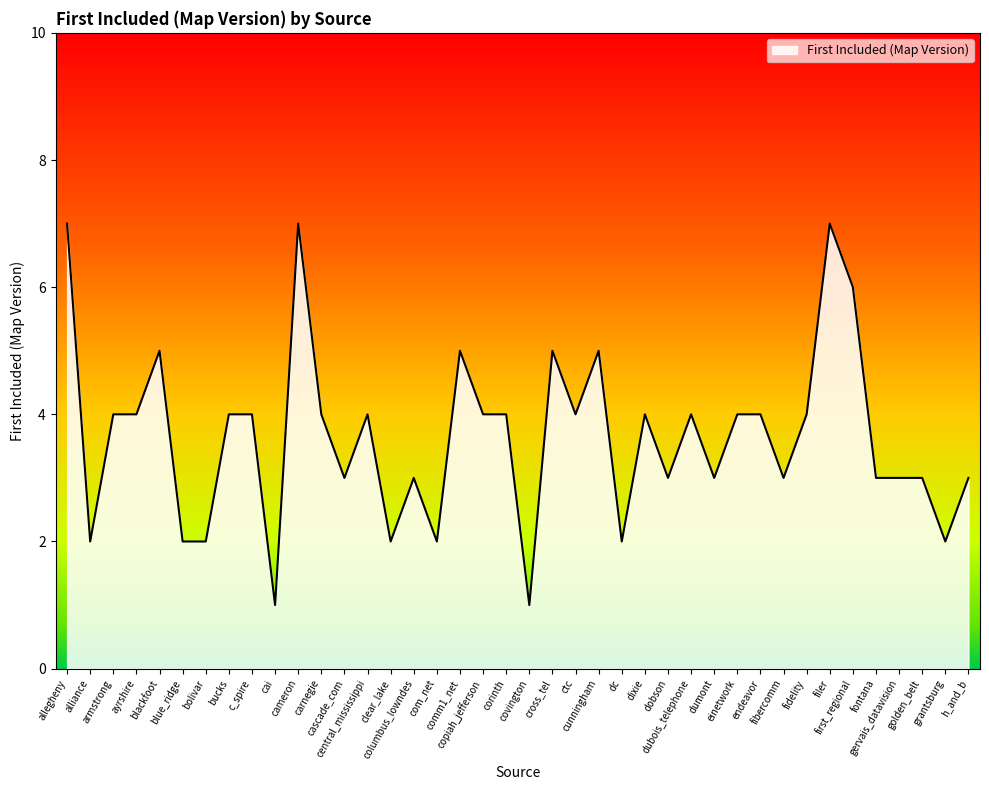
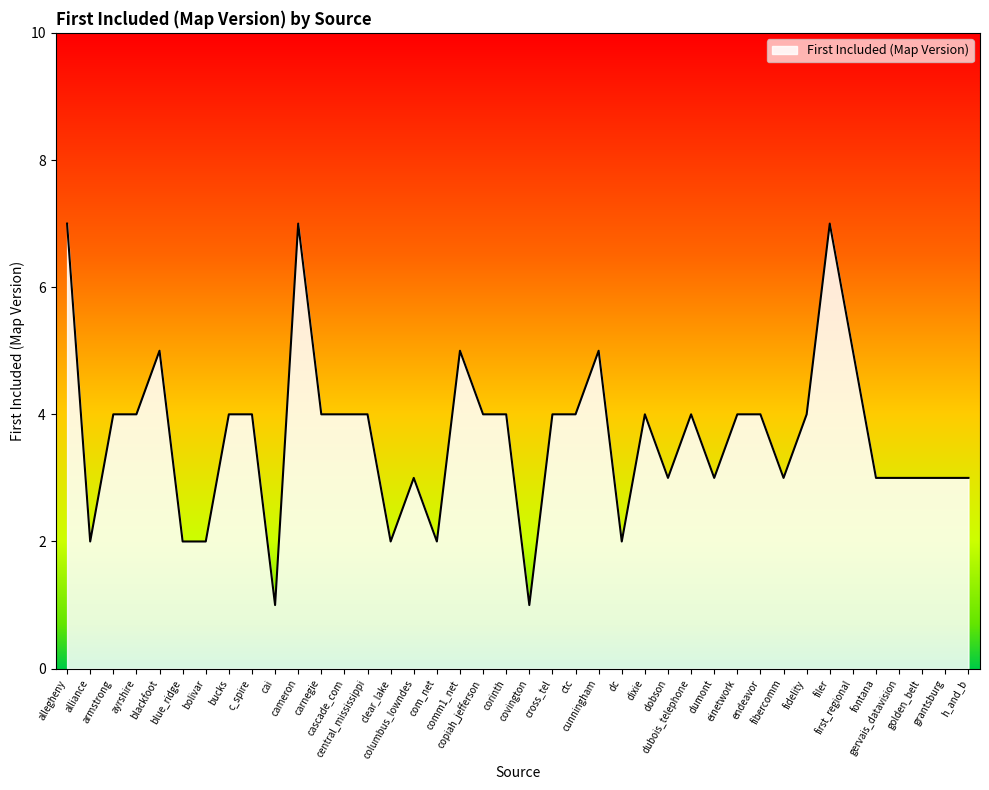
  {
    "allegheny": 7,
    "alliance": 2,
    "armstrong": 4,
    "ayrshire": 4,
    "blackfoot": 5,
    "blue_ridge": 2,
    "bolivar": 2,
    "bucks": 4,
    "c_spire": 4,
    "cai": 1,
    "cameron": 7,
    "carnegie": 4,
-   "cascade_com": 3,
+   "cascade_com": 4,
    "central_mississippi": 4,
    "clear_lake": 2,
    "columbus_lowndes": 3,
    "com_net": 2,
    "comm1_net": 5,
    "copiah_jefferson": 4,
    "corinth": 4,
    "covington": 1,
-   "cross_tel": 5,
+   "cross_tel": 4,
    "ctc": 4,
    "cunningham": 5,
    "dc": 2,
    "dixie": 4,
    "dobson": 3,
    "dubois_telephone": 4,
    "dumont": 3,
    "einetwork": 4,
    "endeavor": 4,
    "fibercomm": 3,
    "fidelity": 4,
    "filer": 7,
-   "first_regional": 6,
+   "first_regional": 5,
    "fontana": 3,
    "gervais_datavision": 3,
    "golden_belt": 3,
-   "grantsburg": 2,
+   "grantsburg": 3,
    "h_and_b": 3
  }
